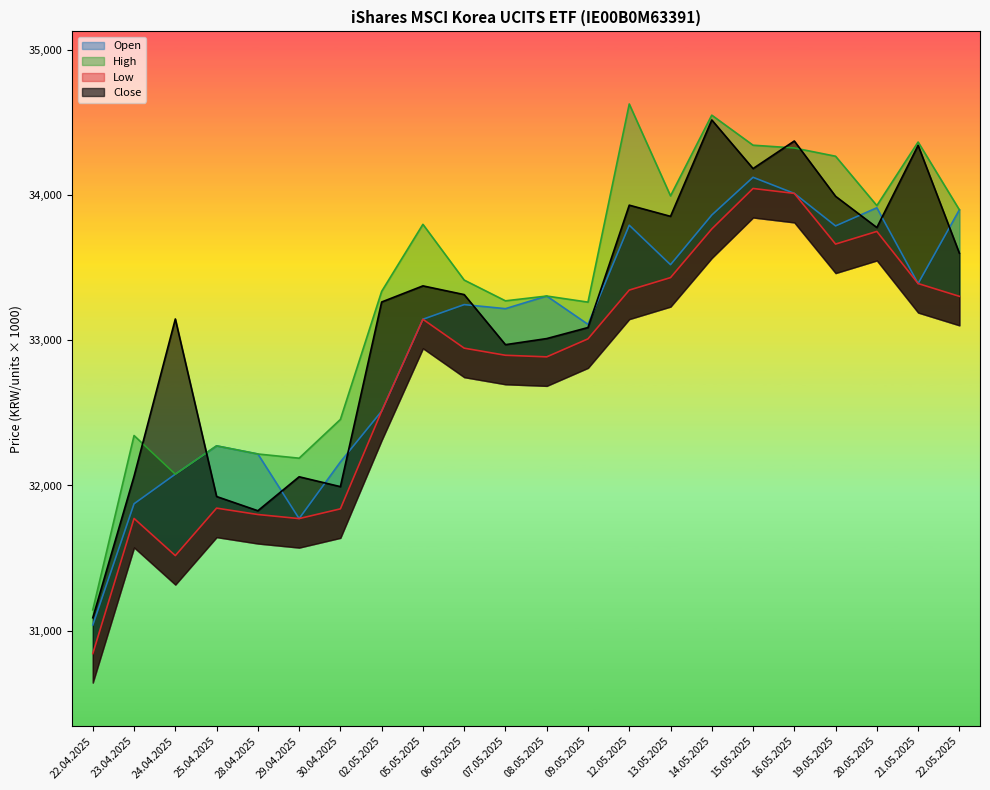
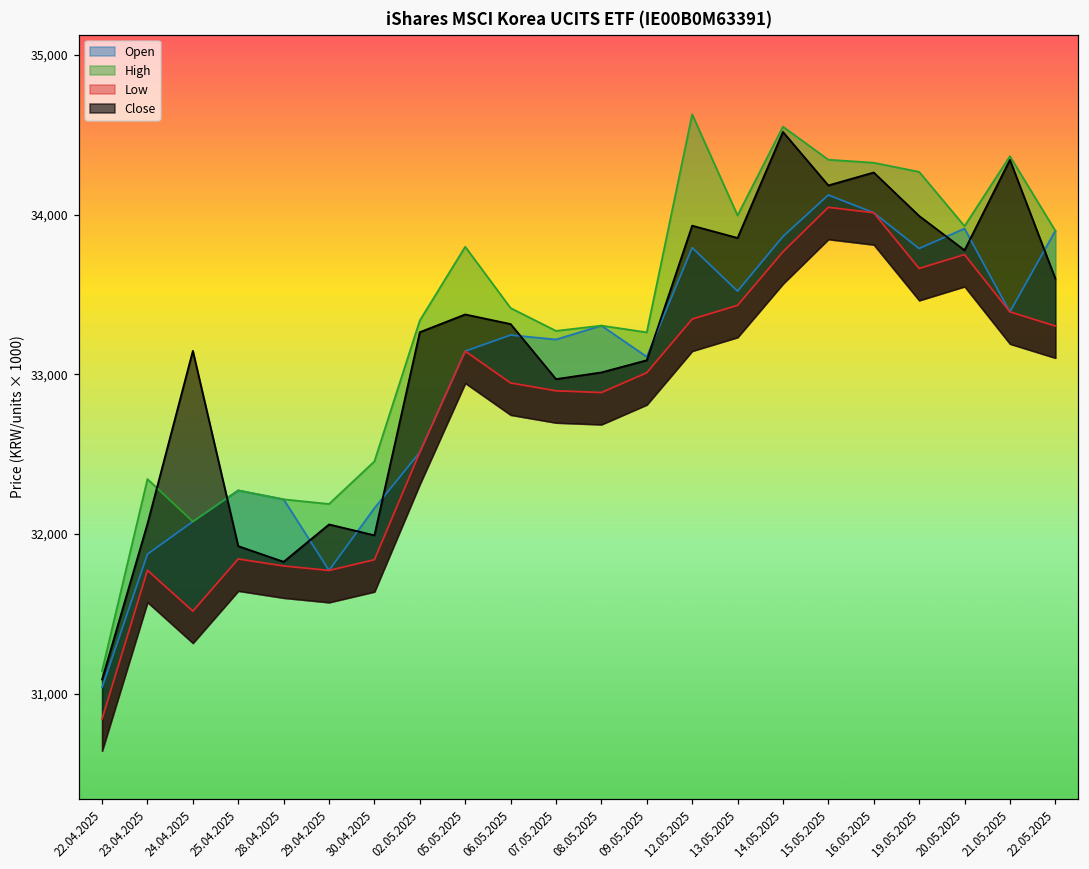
  {
    "Open": {
      "22.04.2025": "31,040",
      "23.04.2025": "31,870",
      "30.04.2025": "32,160",
      "06.05.2025": "33,250",
      "07.05.2025": "33,220",
      "09.05.2025": "33,110",
      "12.05.2025": "33,790",
      "13.05.2025": "33,520",
      "14.05.2025": "33,860",
      "15.05.2025": "34,120",
      "19.05.2025": "33,790"
    },
    "High": {
      "22.04.2025": "31,140",
      "23.04.2025": "32,340",
      "29.04.2025": "32,190",
      "30.04.2025": "32,460",
      "02.05.2025": "33,340",
      "05.05.2025": "33,800",
      "06.05.2025": "33,420",
      "07.05.2025": "33,270",
      "09.05.2025": "33,260",
      "12.05.2025": "34,630",
      "13.05.2025": "34,000",
      "14.05.2025": "34,550",
      "15.05.2025": "34,340",
      "16.05.2025": "34,330",
      "19.05.2025": "34,270",
      "21.05.2025": "34,370"
    },
    "Low": {
      "22.04.2025": "30,840",
      "23.04.2025": "31,770",
      "24.04.2025": "31,520",
      "25.04.2025": "31,840",
      "28.04.2025": "31,800",
      "30.04.2025": "31,840",
      "06.05.2025": "32,950",
      "07.05.2025": "32,900",
      "08.05.2025": "32,890",
      "09.05.2025": "33,010",
      "12.05.2025": "33,350",
      "13.05.2025": "33,430",
      "14.05.2025": "33,770",
      "15.05.2025": "34,050",
      "19.05.2025": "33,660",
      "20.05.2025": "33,750",
      "22.05.2025": "33,300"
    },
    "Close": {
      "22.04.2025": "31,090",
      "23.04.2025": "32,060",
      "24.04.2025": "33,150",
      "25.04.2025": "31,920",
      "28.04.2025": "31,830",
      "29.04.2025": "32,060",
      "30.04.2025": "31,990",
      "02.05.2025": "33,260",
      "05.05.2025": "33,380",
      "06.05.2025": "33,320",
      "07.05.2025": "32,970",
      "08.05.2025": "33,010",
      "09.05.2025": "33,090",
      "12.05.2025": "33,930",
      "13.05.2025": "33,850",
      "14.05.2025": "34,520",
      "15.05.2025": "34,180",
-     "16.05.2025": "34,370",
+     "16.05.2025": "34,260",
      "19.05.2025": "33,990",
      "20.05.2025": "33,780",
      "21.05.2025": "34,340",
      "22.05.2025": "33,600"
    }
  }
